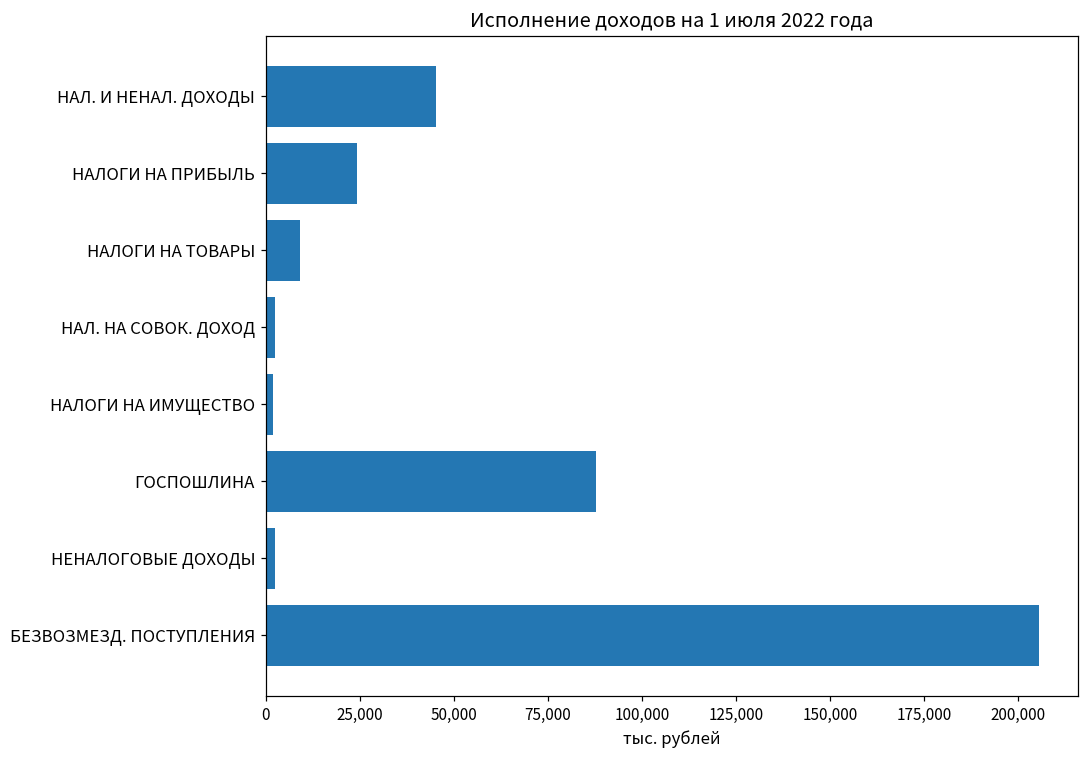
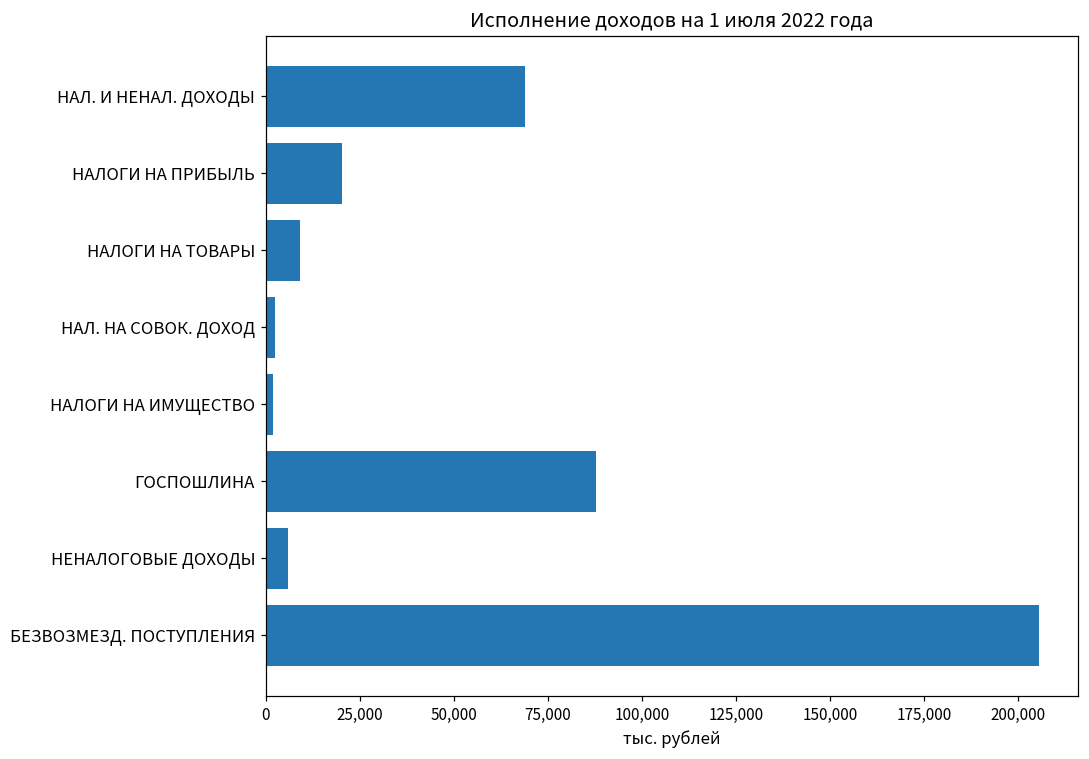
  {
-   "НАЛ. И НЕНАЛ. ДОХОДЫ": "45,000",
-   "НАЛОГИ НА ПРИБЫЛЬ": "24,000",
+   "НАЛ. И НЕНАЛ. ДОХОДЫ": "69,000",
+   "НАЛОГИ НА ПРИБЫЛЬ": "20,000",
    "НАЛОГИ НА ТОВАРЫ": "9,000",
    "НАЛ. НА СОВОК. ДОХОД": "2,000",
    "НАЛОГИ НА ИМУЩЕСТВО": "2,000",
    "ГОСПОШЛИНА": "88,000",
-   "НЕНАЛОГОВЫЕ ДОХОДЫ": "3,000",
+   "НЕНАЛОГОВЫЕ ДОХОДЫ": "6,000",
    "БЕЗВОЗМЕЗД. ПОСТУПЛЕНИЯ": "206,000"
  }
